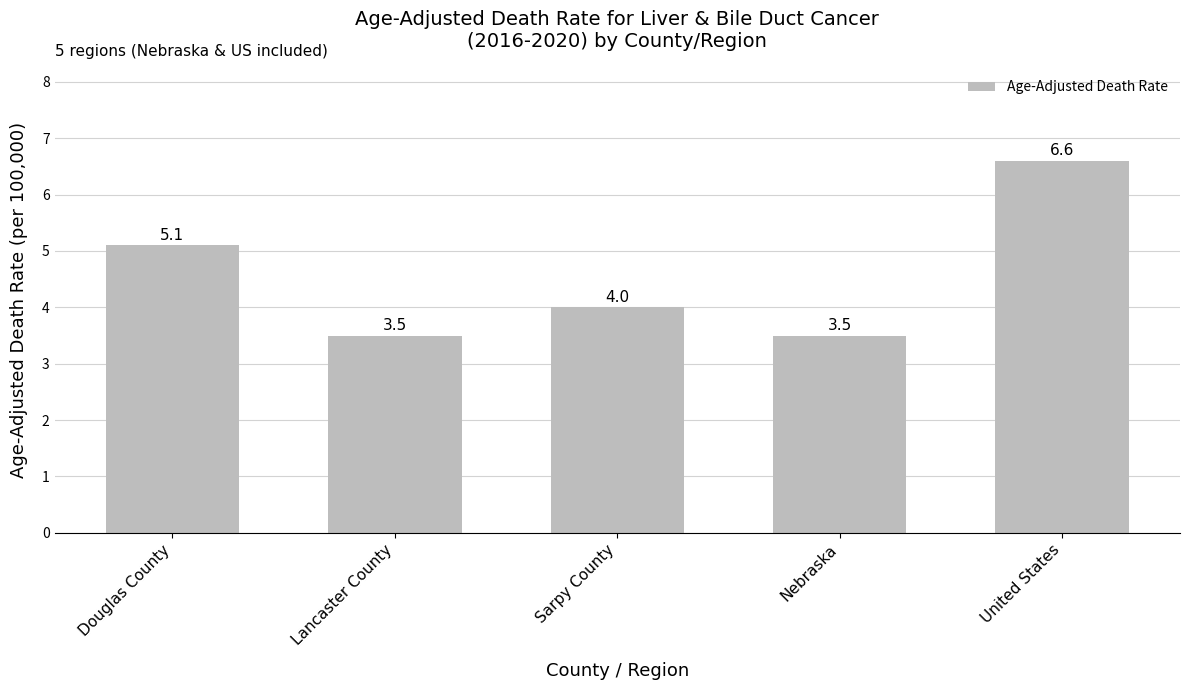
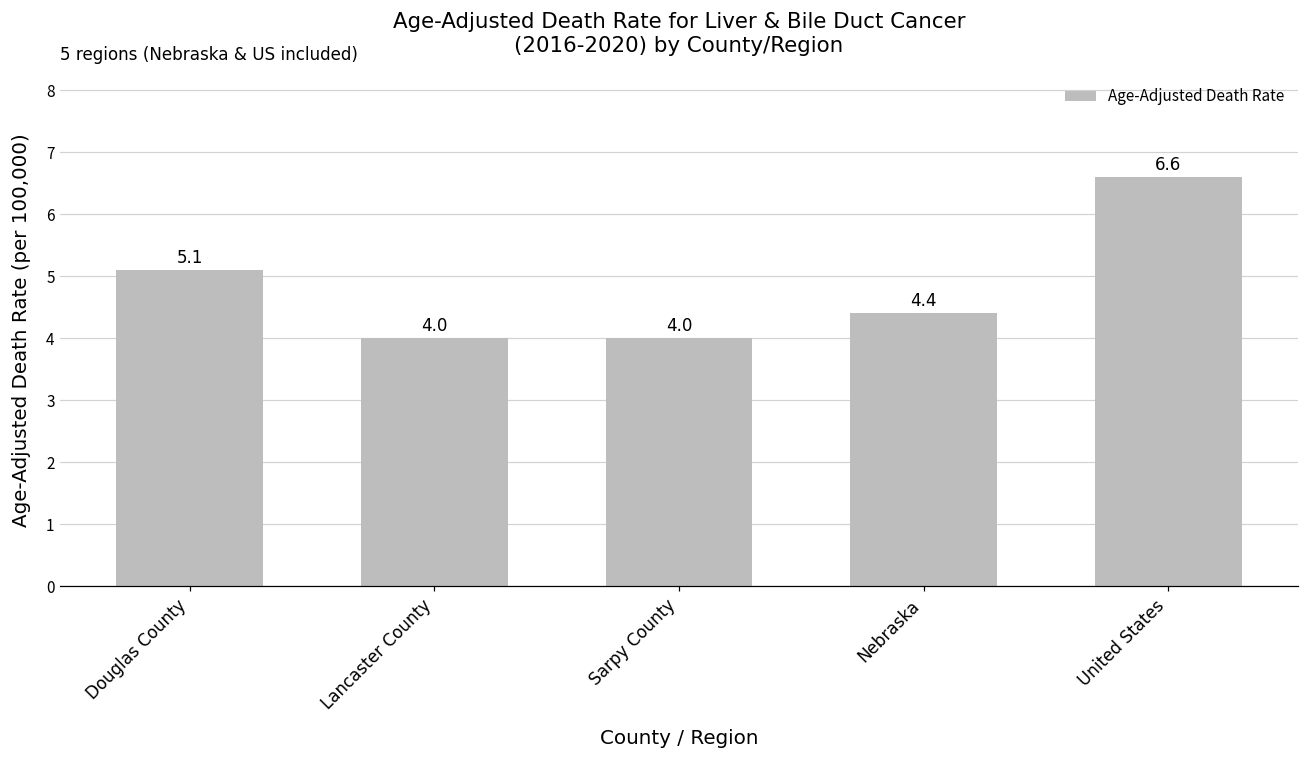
  {
    "Douglas County": 5.1,
-   "Lancaster County": 3.5,
+   "Lancaster County": 4.0,
    "Sarpy County": 4.0,
-   "Nebraska": 3.5,
+   "Nebraska": 4.4,
    "United States": 6.6
  }
